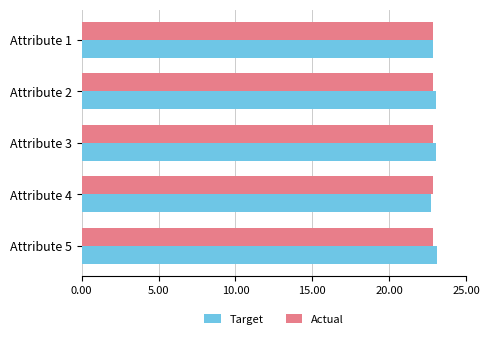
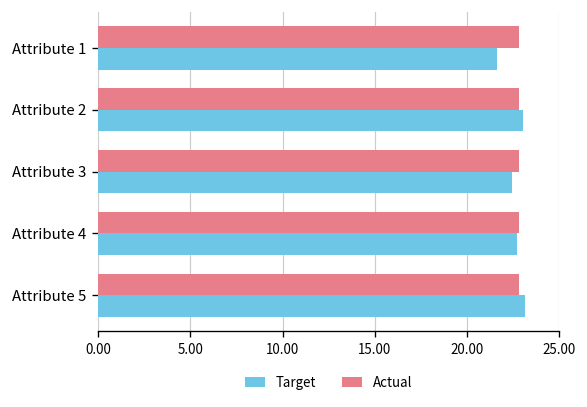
  {
    "Target": {
-     "Attribute 1": 22.8,
+     "Attribute 1": 21.6,
      "Attribute 2": 23.1,
-     "Attribute 3": 23.1,
+     "Attribute 3": 22.5,
      "Attribute 4": 22.7,
      "Attribute 5": 23.1
    },
    "Actual": {
      "Attribute 1": 22.8,
      "Attribute 2": 22.8,
      "Attribute 3": 22.8,
      "Attribute 4": 22.8,
      "Attribute 5": 22.8
    }
  }
